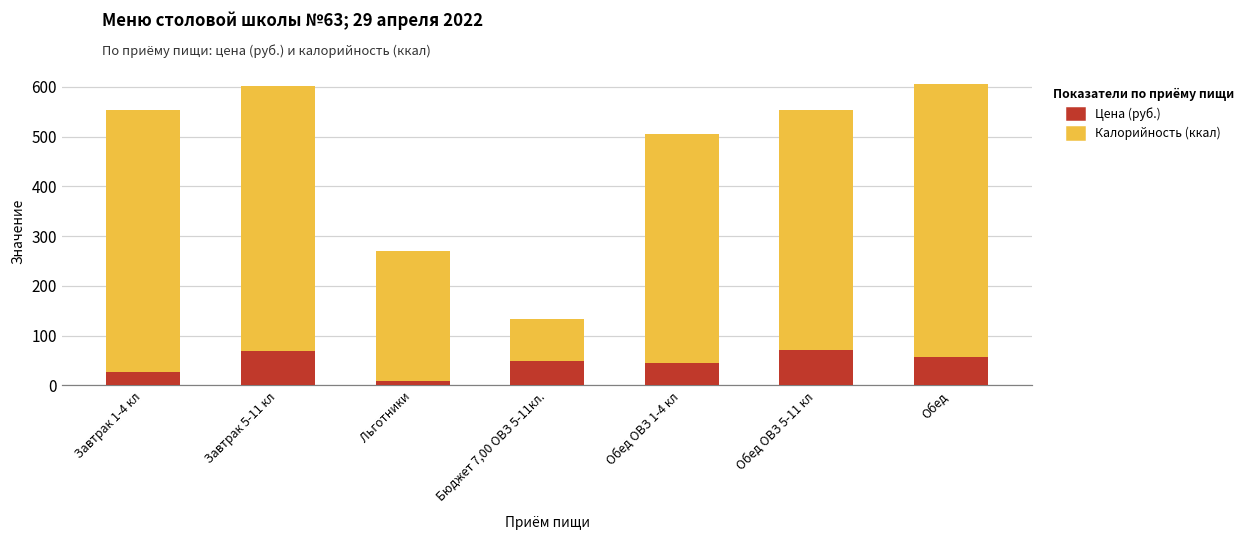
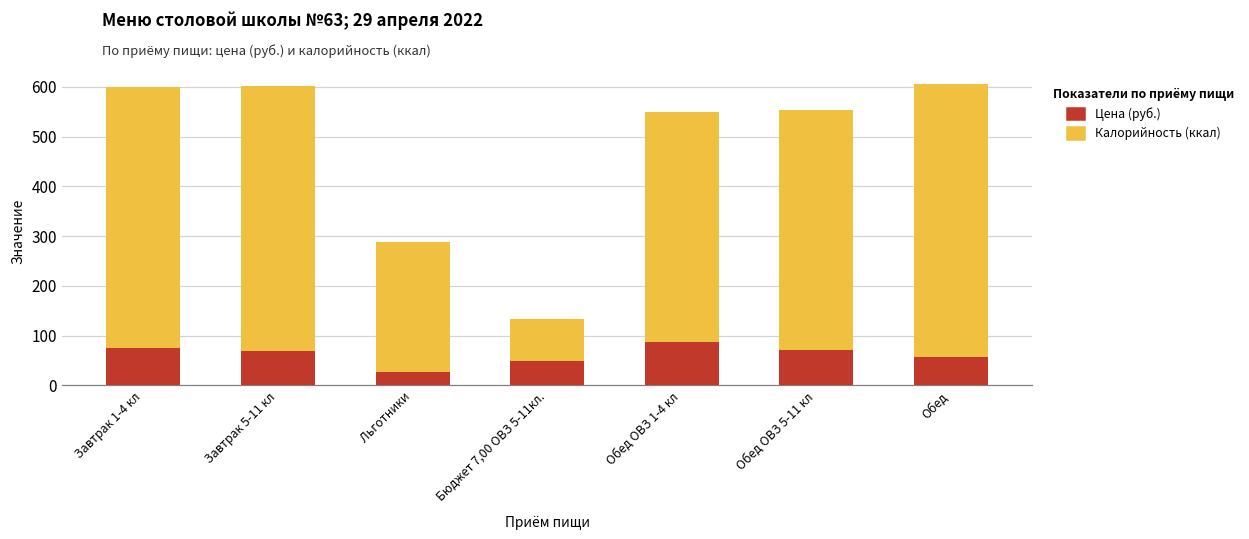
  {
    "Цена (руб.)": {
-     "Завтрак 1-4 кл": 30,
+     "Завтрак 1-4 кл": 70,
      "Завтрак 5-11 кл": 70,
-     "Льготники": 10,
+     "Льготники": 30,
      "Бюджет 7,00 ОВЗ 5-11кл.": 50,
-     "Обед ОВЗ 1-4 кл": 40,
+     "Обед ОВЗ 1-4 кл": 90,
      "Обед ОВЗ 5-11 кл": 70,
      "Обед": 60
    },
    "Калорийность (ккал)": {
      "Завтрак 1-4 кл": 530,
      "Завтрак 5-11 кл": 530,
      "Льготники": 260,
      "Бюджет 7,00 ОВЗ 5-11кл.": 80,
      "Обед ОВЗ 1-4 кл": 460,
      "Обед ОВЗ 5-11 кл": 480,
      "Обед": 550
    }
  }
